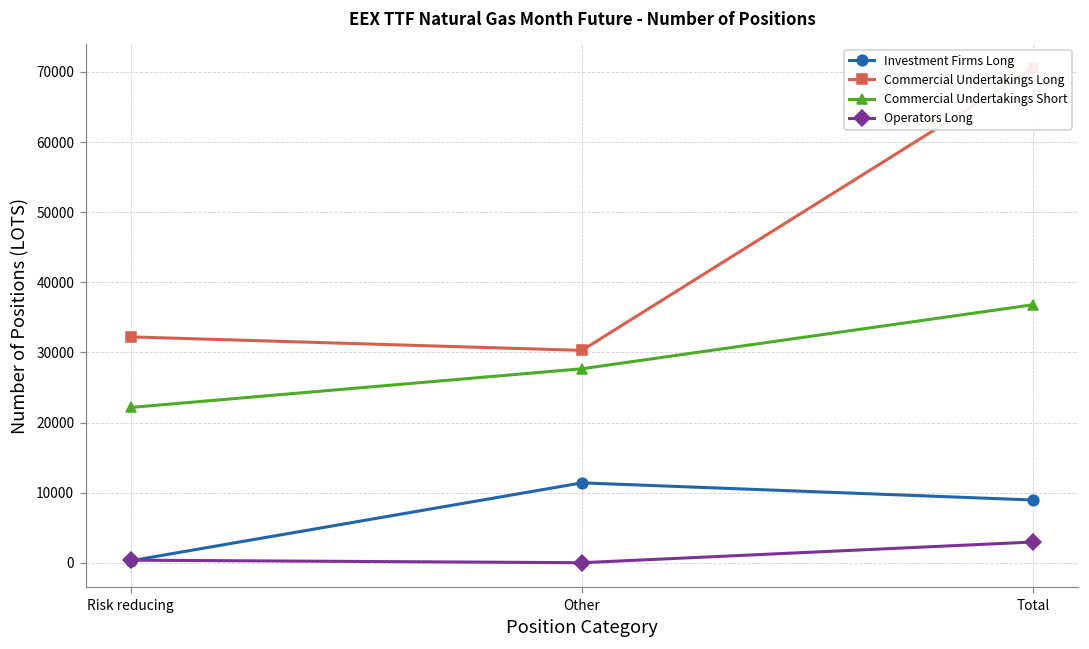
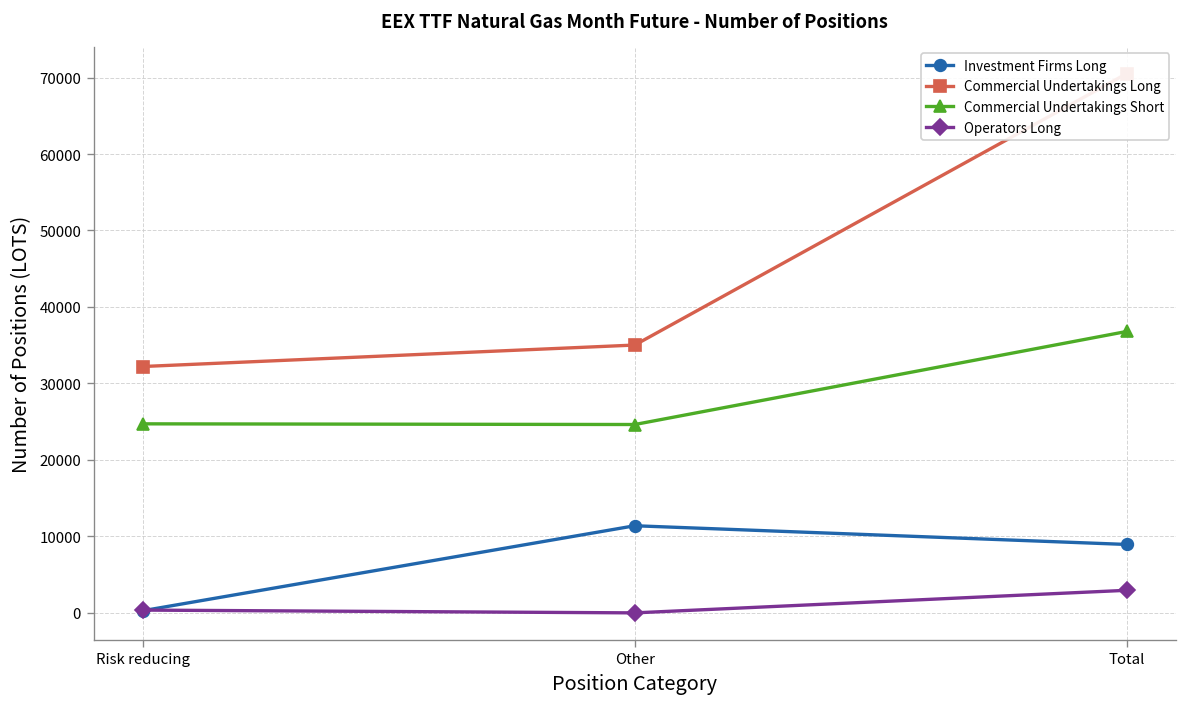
  {
    "Investment Firms Long": {
      "Other": 11000,
      "Total": 9000
    },
    "Commercial Undertakings Long": {
      "Risk reducing": 32000,
-     "Other": 30000
+     "Other": 35000
    },
    "Commercial Undertakings Short": {
-     "Risk reducing": 22000,
-     "Other": 28000,
+     "Risk reducing": 25000,
+     "Other": 25000,
      "Total": 37000
    },
    "Operators Long": {
      "Other": 0,
      "Total": 3000
    }
  }
